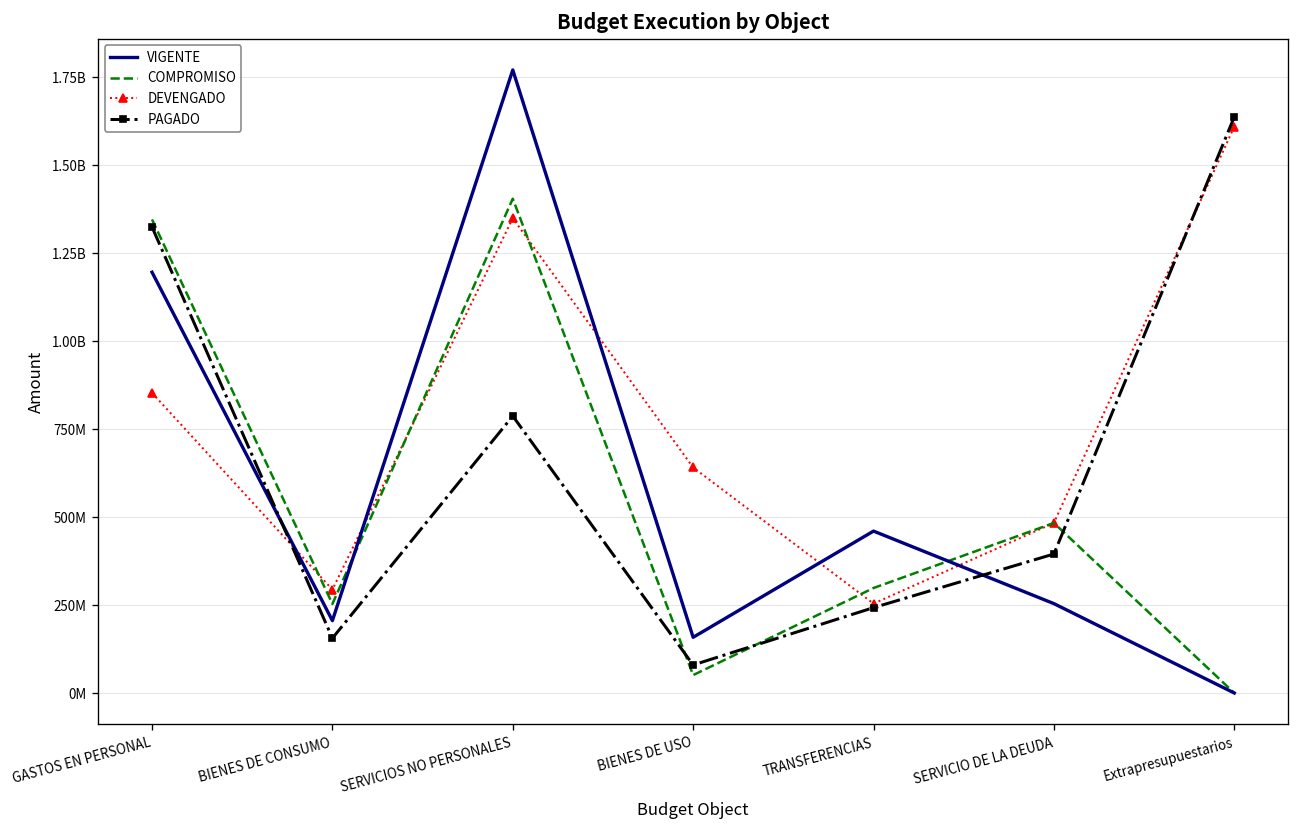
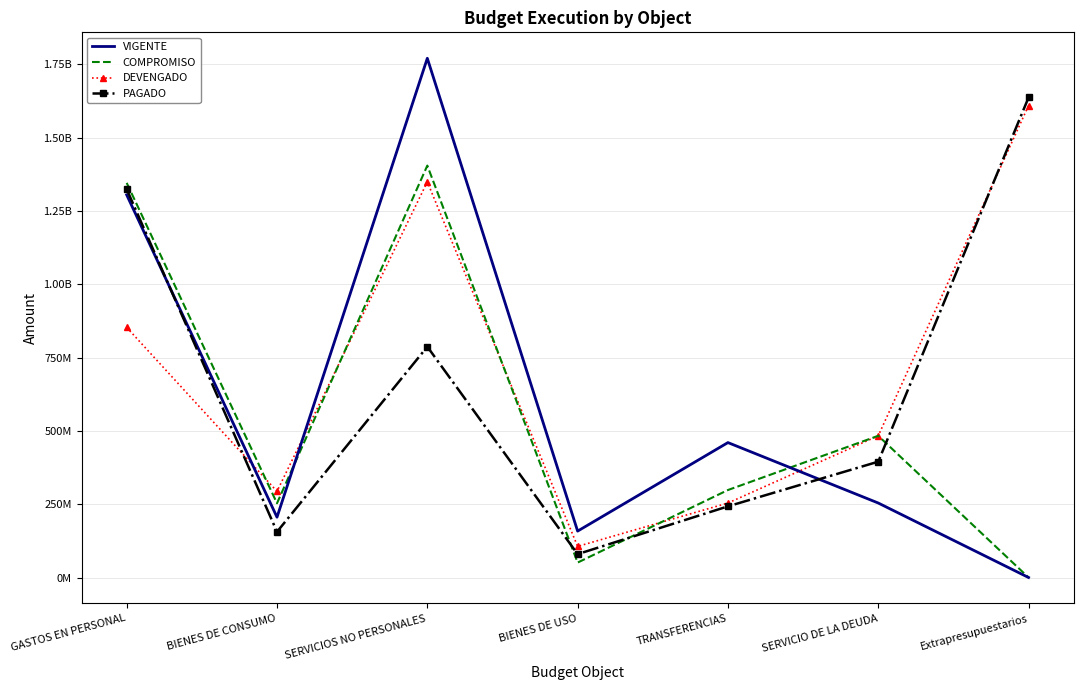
  {
    "VIGENTE": {
-     "GASTOS EN PERSONAL": 1200000000,
+     "GASTOS EN PERSONAL": 1300000000,
      "BIENES DE CONSUMO": 210000000,
      "SERVICIOS NO PERSONALES": 1770000000,
      "BIENES DE USO": 160000000,
      "TRANSFERENCIAS": 460000000,
      "SERVICIO DE LA DEUDA": 250000000
    },
    "COMPROMISO": {
      "GASTOS EN PERSONAL": 1350000000,
      "BIENES DE CONSUMO": 250000000,
      "SERVICIOS NO PERSONALES": 1400000000,
      "BIENES DE USO": 50000000,
      "TRANSFERENCIAS": 300000000
    },
    "DEVENGADO": {
      "GASTOS EN PERSONAL": 850000000,
      "BIENES DE CONSUMO": 290000000,
      "SERVICIOS NO PERSONALES": 1350000000,
-     "BIENES DE USO": 640000000,
+     "BIENES DE USO": 110000000,
      "TRANSFERENCIAS": 250000000,
      "Extrapresupuestarios": 1610000000
    },
    "PAGADO": {
      "GASTOS EN PERSONAL": 1320000000,
      "BIENES DE CONSUMO": 160000000,
      "SERVICIOS NO PERSONALES": 790000000,
      "BIENES DE USO": 80000000,
      "TRANSFERENCIAS": 240000000,
      "SERVICIO DE LA DEUDA": 400000000,
      "Extrapresupuestarios": 1640000000
    }
  }
